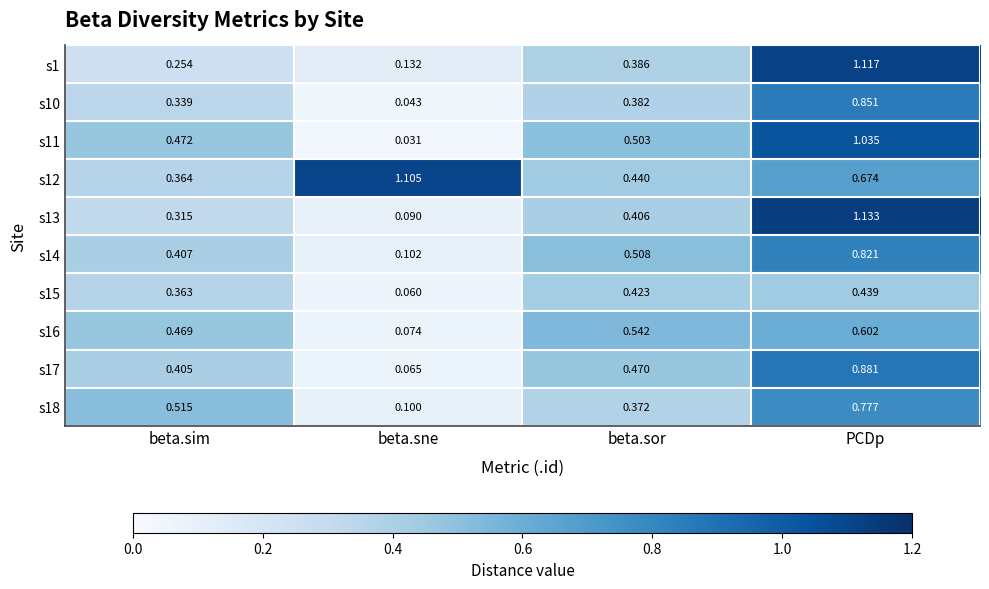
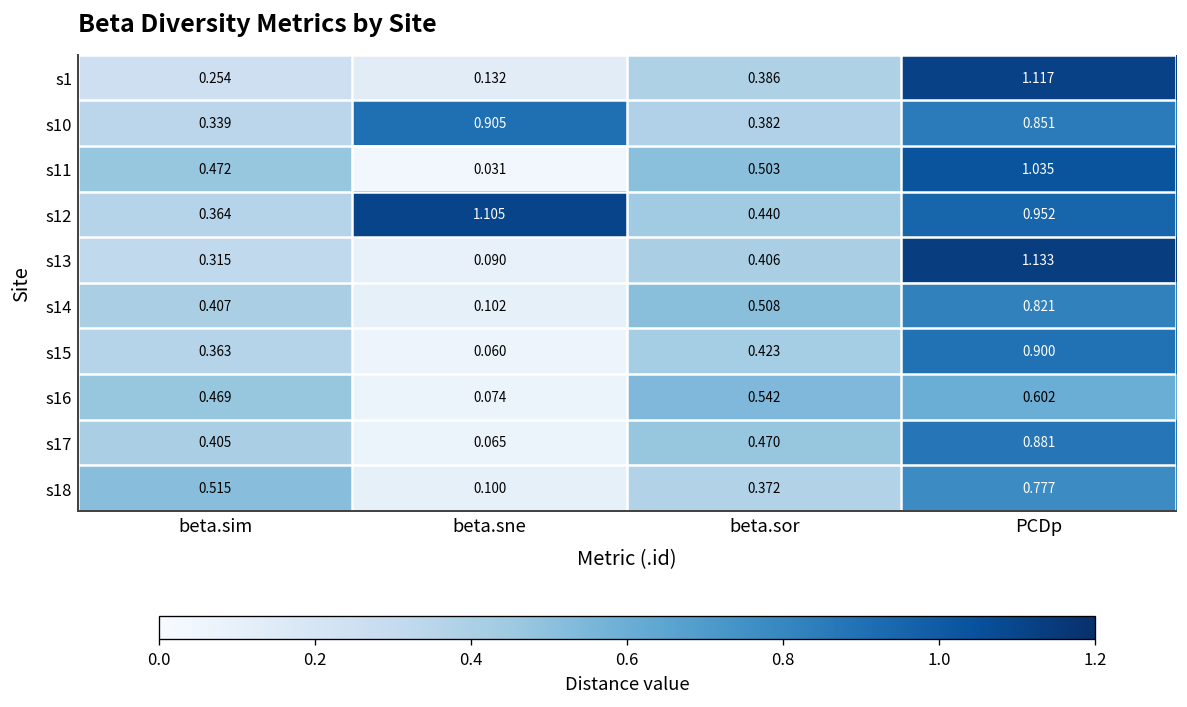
  {
    "s1": {
      "beta.sim": 0.254,
      "beta.sne": 0.132,
      "beta.sor": 0.386,
      "PCDp": 1.117
    },
    "s10": {
      "beta.sim": 0.339,
-     "beta.sne": 0.043,
+     "beta.sne": 0.905,
      "beta.sor": 0.382,
      "PCDp": 0.851
    },
    "s11": {
      "beta.sim": 0.472,
      "beta.sne": 0.031,
      "beta.sor": 0.503,
      "PCDp": 1.035
    },
    "s12": {
      "beta.sim": 0.364,
      "beta.sne": 1.105,
      "beta.sor": 0.440,
-     "PCDp": 0.674
+     "PCDp": 0.952
    },
    "s13": {
      "beta.sim": 0.315,
      "beta.sne": 0.090,
      "beta.sor": 0.406,
      "PCDp": 1.133
    },
    "s14": {
      "beta.sim": 0.407,
      "beta.sne": 0.102,
      "beta.sor": 0.508,
      "PCDp": 0.821
    },
    "s15": {
      "beta.sim": 0.363,
      "beta.sne": 0.060,
      "beta.sor": 0.423,
-     "PCDp": 0.439
+     "PCDp": 0.900
    },
    "s16": {
      "beta.sim": 0.469,
      "beta.sne": 0.074,
      "beta.sor": 0.542,
      "PCDp": 0.602
    },
    "s17": {
      "beta.sim": 0.405,
      "beta.sne": 0.065,
      "beta.sor": 0.470,
      "PCDp": 0.881
    },
    "s18": {
      "beta.sim": 0.515,
      "beta.sne": 0.100,
      "beta.sor": 0.372,
      "PCDp": 0.777
    }
  }
